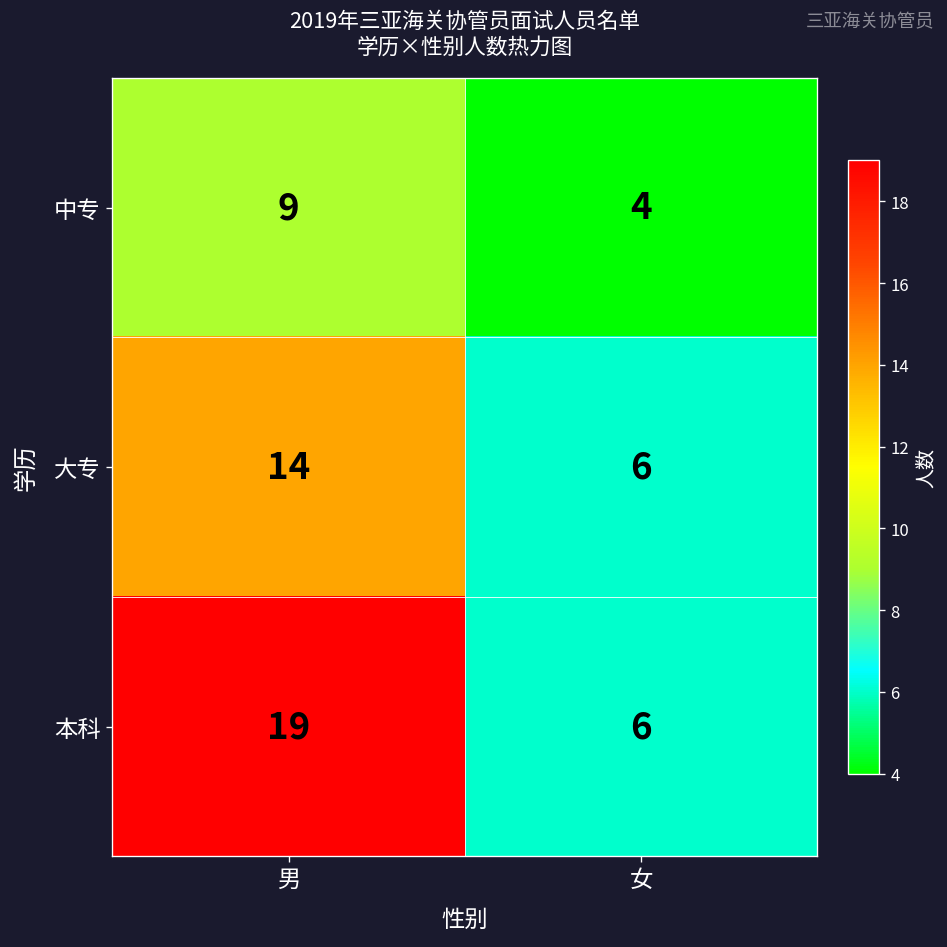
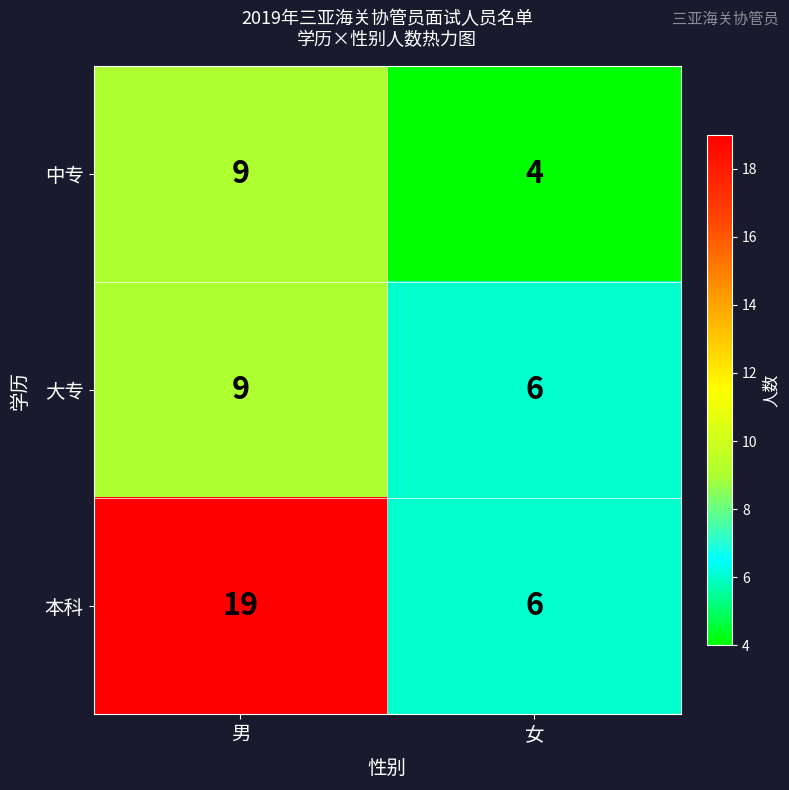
  {
    "中专": {
      "男": 9,
      "女": 4
    },
    "大专": {
-     "男": 14,
+     "男": 9,
      "女": 6
    },
    "本科": {
      "男": 19,
      "女": 6
    }
  }
